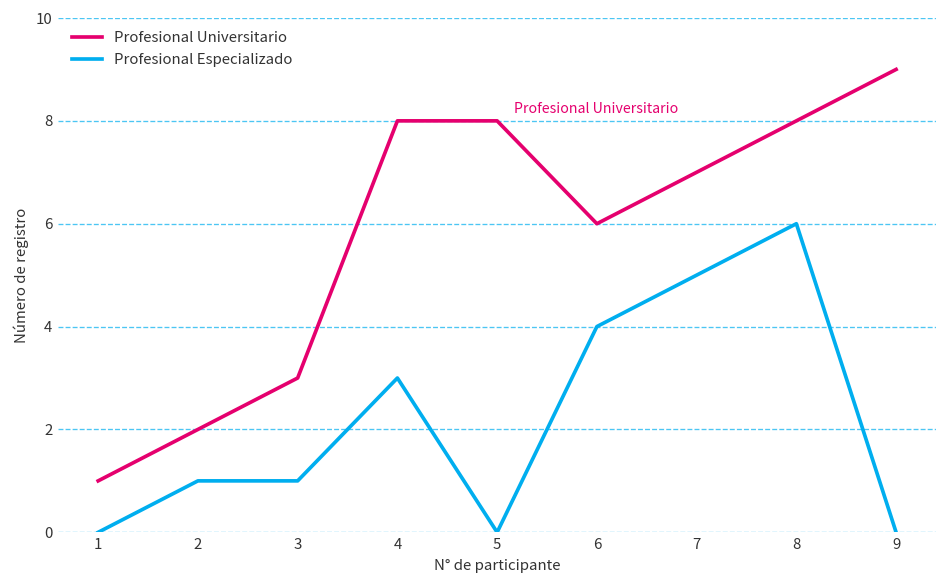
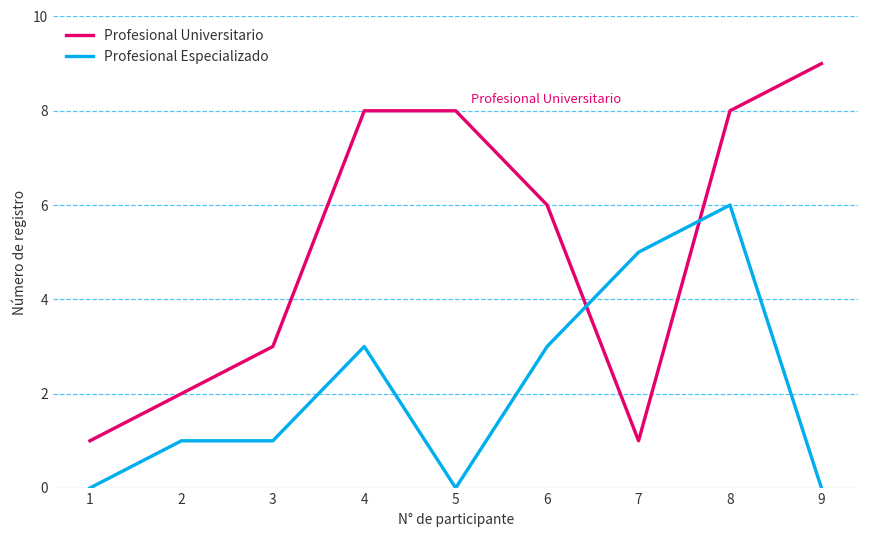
  {
    "Profesional Universitario": {
      "1": 1,
      "2": 2,
      "3": 3,
      "4": 8,
      "5": 8,
      "6": 6,
-     "7": 7,
+     "7": 1,
      "8": 8,
      "9": 9
    },
    "Profesional Especializado": {
      "1": 0,
      "2": 1,
      "3": 1,
      "4": 3,
      "5": 0,
-     "6": 4,
+     "6": 3,
      "7": 5,
      "8": 6,
      "9": 0
    }
  }
